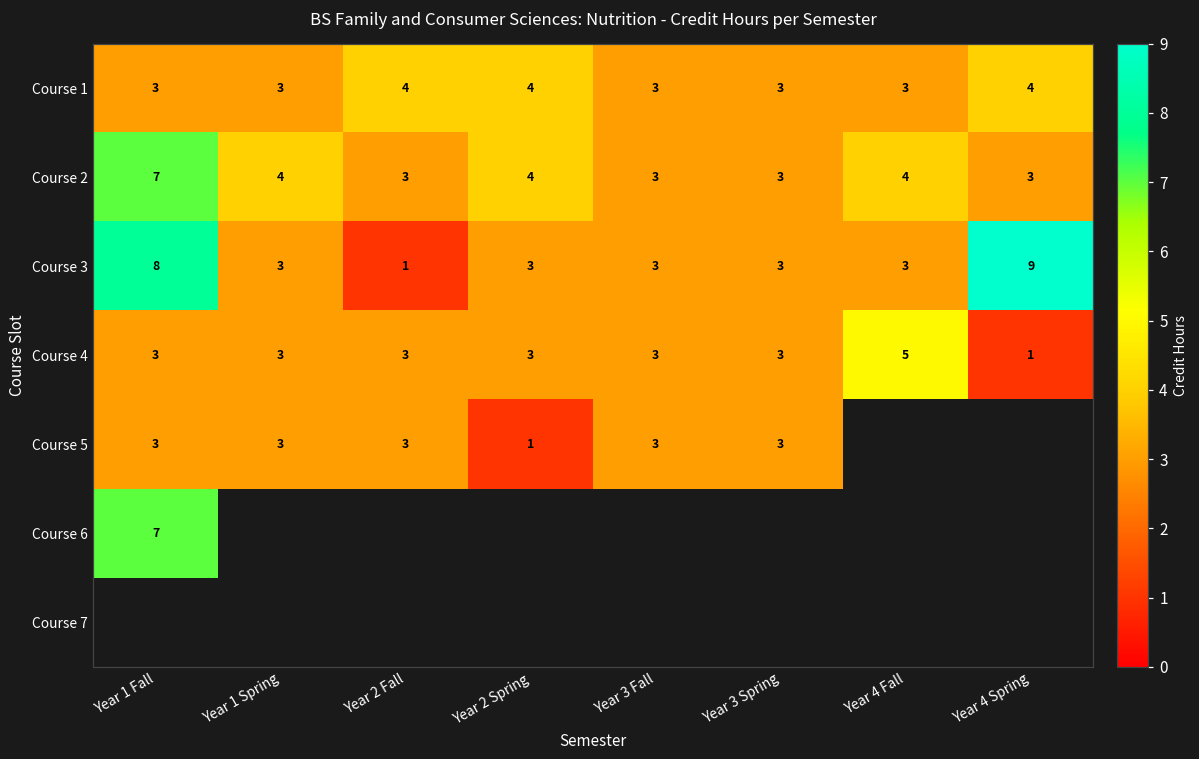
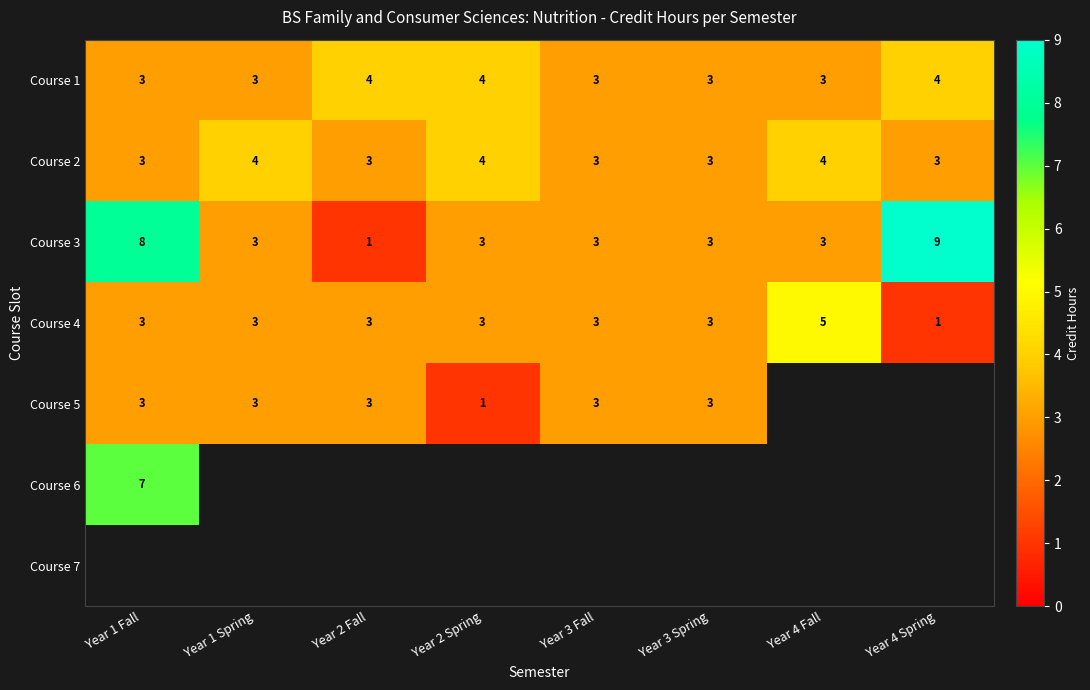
  {
    "Course 1": {
      "Year 1 Fall": 3,
      "Year 1 Spring": 3,
      "Year 2 Fall": 4,
      "Year 2 Spring": 4,
      "Year 3 Fall": 3,
      "Year 3 Spring": 3,
      "Year 4 Fall": 3,
      "Year 4 Spring": 4
    },
    "Course 2": {
-     "Year 1 Fall": 7,
+     "Year 1 Fall": 3,
      "Year 1 Spring": 4,
      "Year 2 Fall": 3,
      "Year 2 Spring": 4,
      "Year 3 Fall": 3,
      "Year 3 Spring": 3,
      "Year 4 Fall": 4,
      "Year 4 Spring": 3
    },
    "Course 3": {
      "Year 1 Fall": 8,
      "Year 1 Spring": 3,
      "Year 2 Fall": 1,
      "Year 2 Spring": 3,
      "Year 3 Fall": 3,
      "Year 3 Spring": 3,
      "Year 4 Fall": 3,
      "Year 4 Spring": 9
    },
    "Course 4": {
      "Year 1 Fall": 3,
      "Year 1 Spring": 3,
      "Year 2 Fall": 3,
      "Year 2 Spring": 3,
      "Year 3 Fall": 3,
      "Year 3 Spring": 3,
      "Year 4 Fall": 5,
      "Year 4 Spring": 1
    },
    "Course 5": {
      "Year 1 Fall": 3,
      "Year 1 Spring": 3,
      "Year 2 Fall": 3,
      "Year 2 Spring": 1,
      "Year 3 Fall": 3,
      "Year 3 Spring": 3
    },
    "Course 6": {
      "Year 1 Fall": 7
    }
  }
